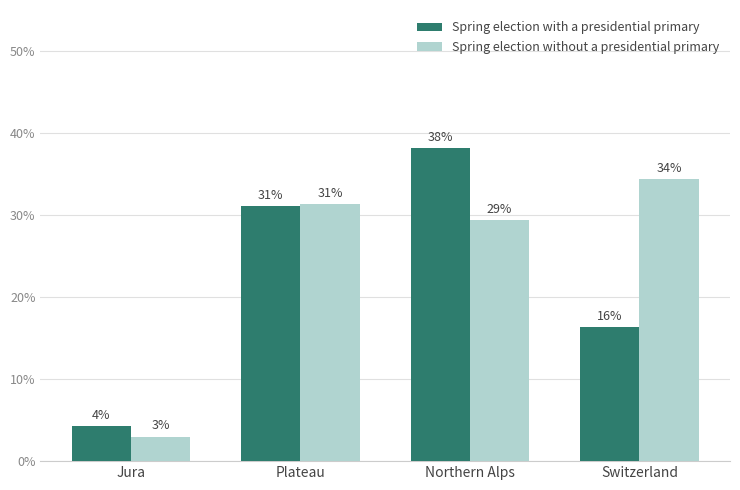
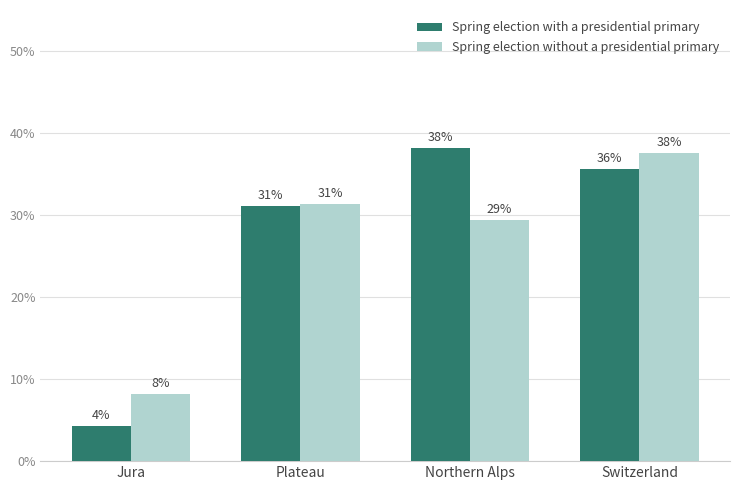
  {
    "Spring election with a presidential primary": {
      "Jura": "4%",
      "Plateau": "31%",
      "Northern Alps": "38%",
-     "Switzerland": "16%"
+     "Switzerland": "36%"
    },
    "Spring election without a presidential primary": {
-     "Jura": "3%",
+     "Jura": "8%",
      "Plateau": "31%",
      "Northern Alps": "29%",
-     "Switzerland": "34%"
+     "Switzerland": "38%"
    }
  }
